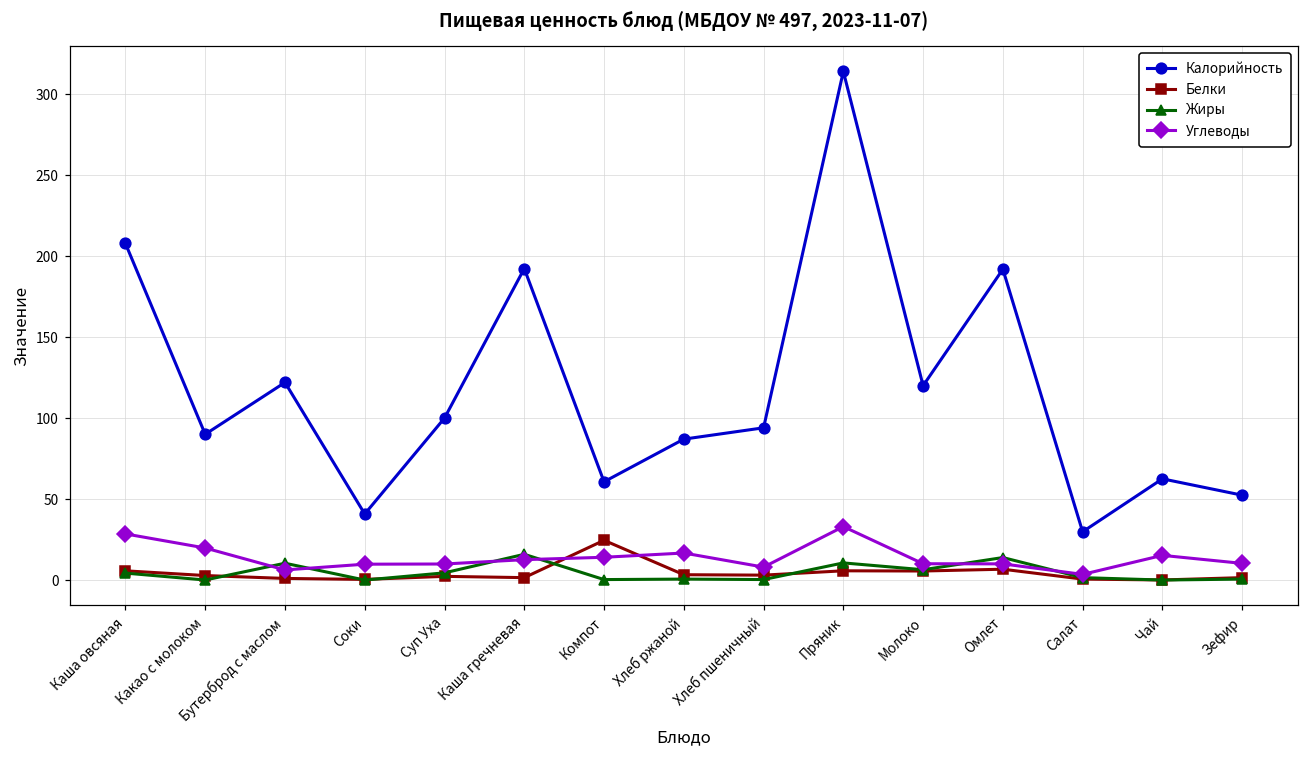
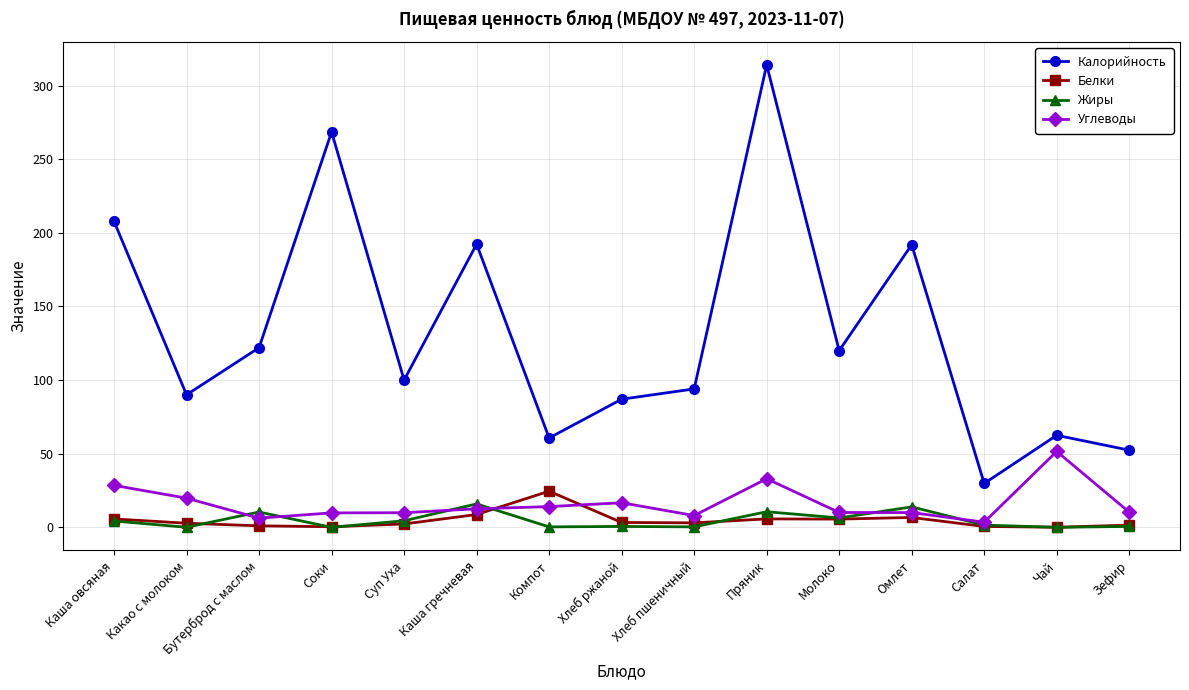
  {
    "Калорийность": {
      "Каша овсяная": 208,
      "Какао с молоком": 90,
      "Бутерброд с маслом": 122,
-     "Соки": 41,
+     "Соки": 269,
      "Суп Уха": 100,
      "Каша гречневая": 192,
      "Компот": 61,
      "Хлеб ржаной": 87,
      "Хлеб пшеничный": 94,
      "Пряник": 314,
      "Молоко": 120,
      "Омлет": 192,
      "Салат": 30,
      "Чай": 63,
      "Зефир": 52
    },
    "Белки": {
      "Какао с молоком": 3,
      "Бутерброд с маслом": 1,
      "Суп Уха": 2,
-     "Каша гречневая": 2,
+     "Каша гречневая": 9,
      "Компот": 25,
      "Хлеб ржаной": 3,
      "Хлеб пшеничный": 3,
      "Пряник": 6,
      "Омлет": 7
    },
    "Жиры": {
      "Какао с молоком": 0,
      "Бутерброд с маслом": 10,
      "Суп Уха": 4,
      "Каша гречневая": 16,
      "Компот": 0,
      "Хлеб ржаной": 1,
      "Хлеб пшеничный": 0,
      "Пряник": 11,
      "Омлет": 14
    },
    "Углеводы": {
      "Каша овсяная": 29,
      "Какао с молоком": 20,
      "Бутерброд с маслом": 6,
      "Соки": 10,
      "Суп Уха": 10,
      "Каша гречневая": 13,
      "Компот": 14,
      "Хлеб ржаной": 17,
      "Хлеб пшеничный": 8,
      "Пряник": 33,
      "Молоко": 10,
      "Омлет": 10,
      "Салат": 4,
-     "Чай": 15,
+     "Чай": 52,
      "Зефир": 10
    }
  }
